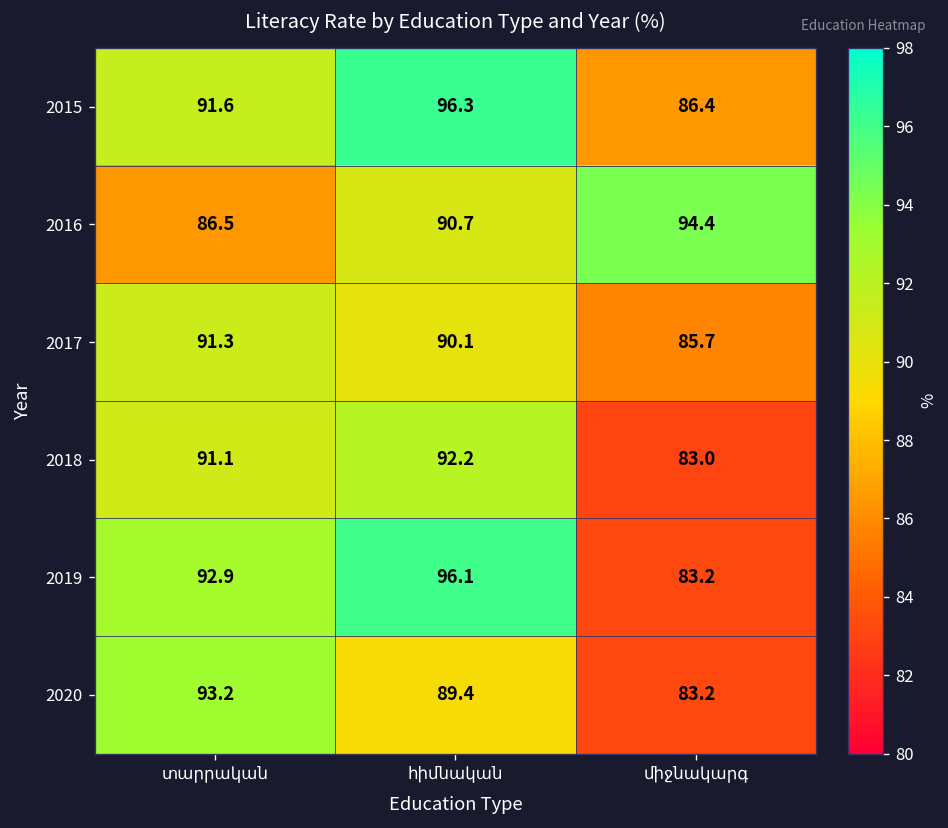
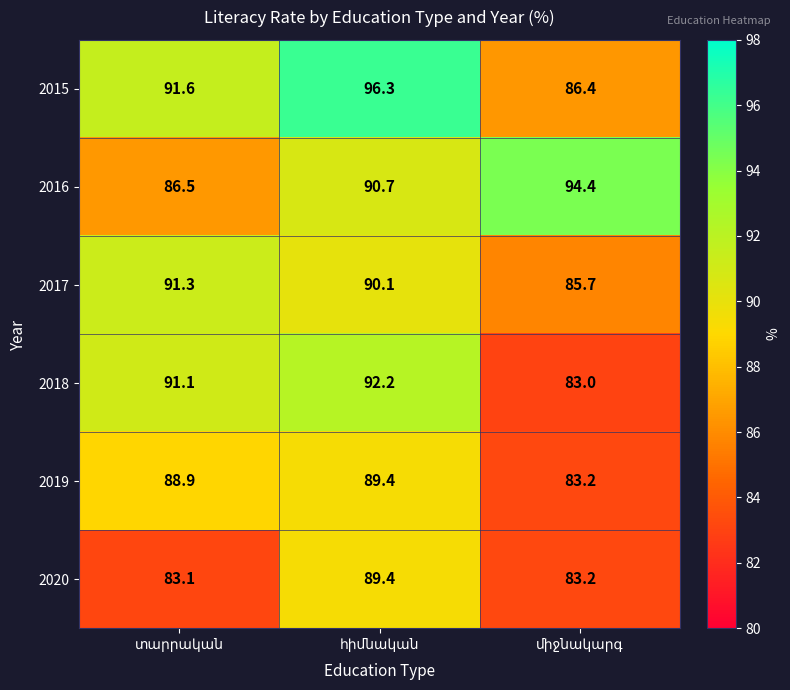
  {
    "2015": {
      "տարրական": 91.6,
      "հիմնական": 96.3,
      "միջնակարգ": 86.4
    },
    "2016": {
      "տարրական": 86.5,
      "հիմնական": 90.7,
      "միջնակարգ": 94.4
    },
    "2017": {
      "տարրական": 91.3,
      "հիմնական": 90.1,
      "միջնակարգ": 85.7
    },
    "2018": {
      "տարրական": 91.1,
      "հիմնական": 92.2,
      "միջնակարգ": 83.0
    },
    "2019": {
-     "տարրական": 92.9,
-     "հիմնական": 96.1,
+     "տարրական": 88.9,
+     "հիմնական": 89.4,
      "միջնակարգ": 83.2
    },
    "2020": {
-     "տարրական": 93.2,
+     "տարրական": 83.1,
      "հիմնական": 89.4,
      "միջնակարգ": 83.2
    }
  }
